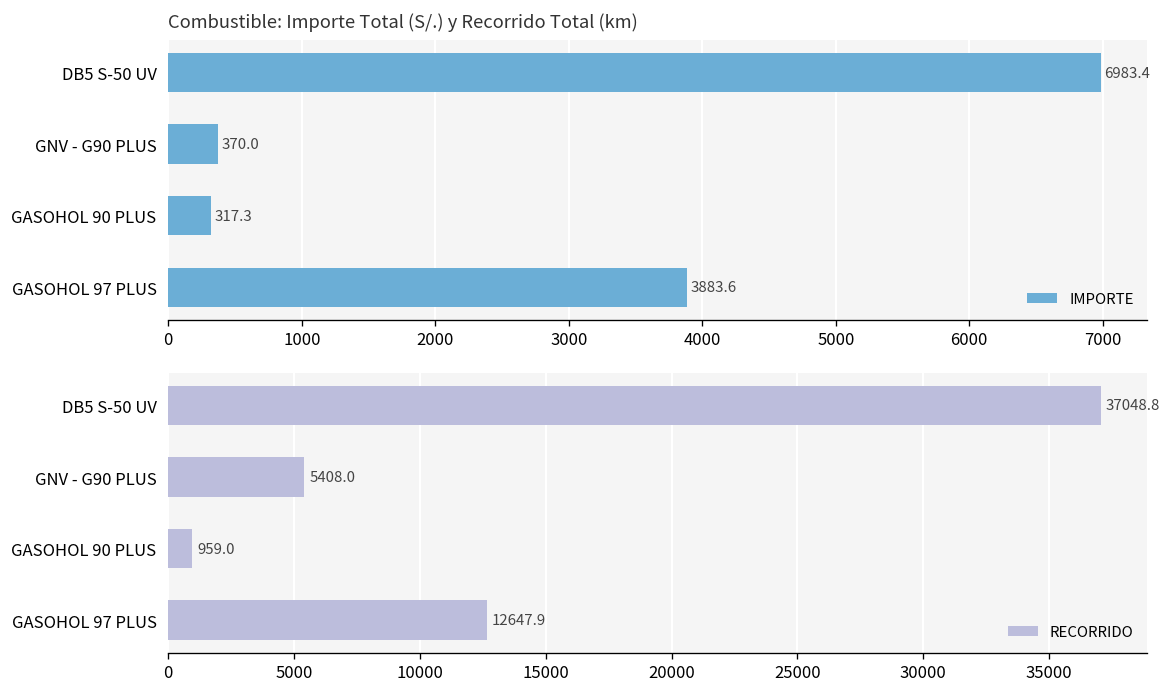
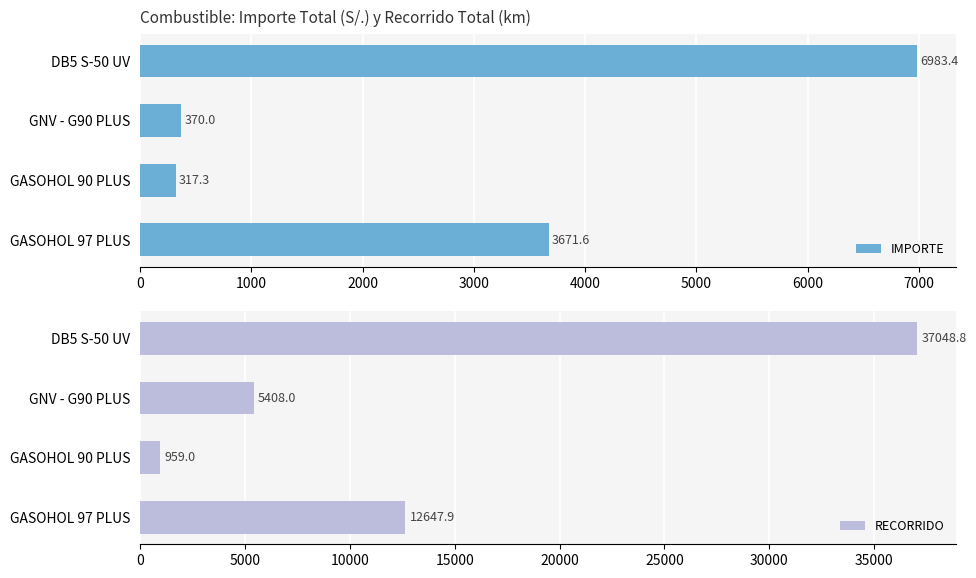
  {
    "Combustible: Importe Total (S/.) y Recorrido Total (km)": {
      "DB5 S-50 UV": 6983.4,
      "GNV - G90 PLUS": 370.0,
      "GASOHOL 90 PLUS": 317.3,
-     "GASOHOL 97 PLUS": 3883.6
+     "GASOHOL 97 PLUS": 3671.6
    }
  }
